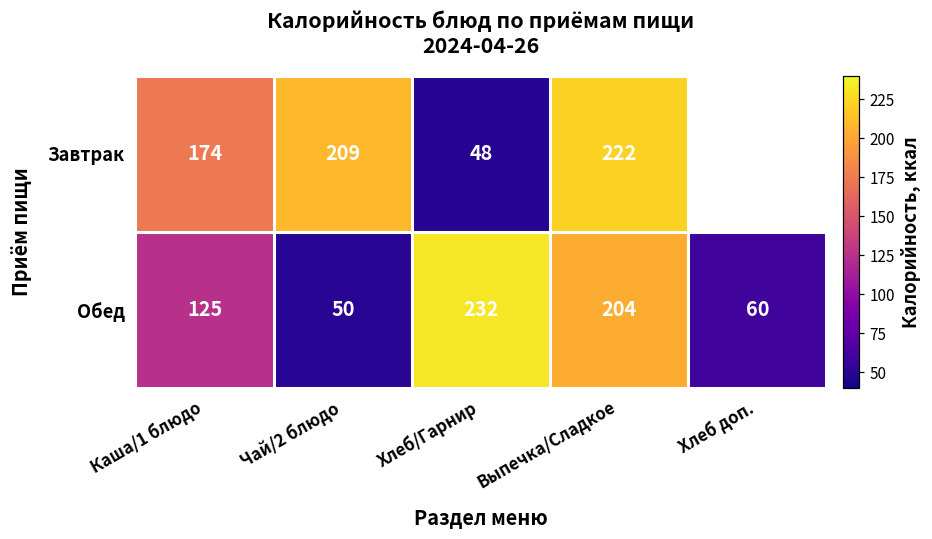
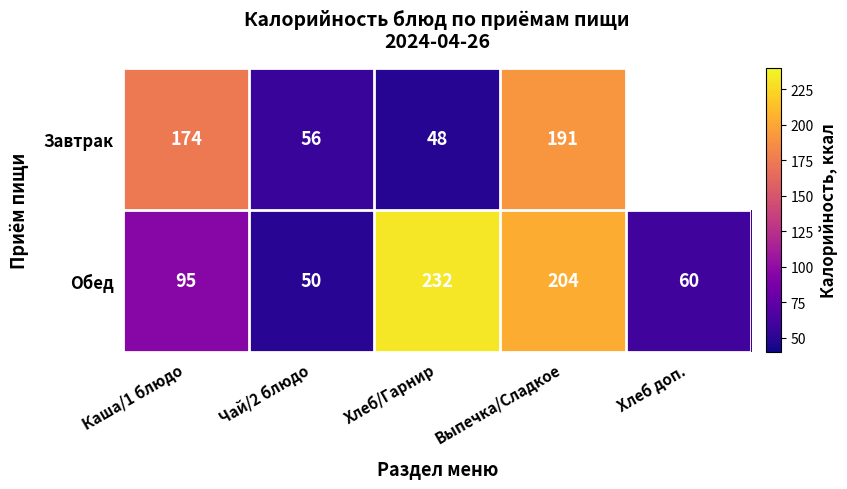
  {
    "Завтрак": {
      "Каша/1 блюдо": 174,
-     "Чай/2 блюдо": 209,
+     "Чай/2 блюдо": 56,
      "Хлеб/Гарнир": 48,
-     "Выпечка/Сладкое": 222
+     "Выпечка/Сладкое": 191
    },
    "Обед": {
-     "Каша/1 блюдо": 125,
+     "Каша/1 блюдо": 95,
      "Чай/2 блюдо": 50,
      "Хлеб/Гарнир": 232,
      "Выпечка/Сладкое": 204,
      "Хлеб доп.": 60
    }
  }
